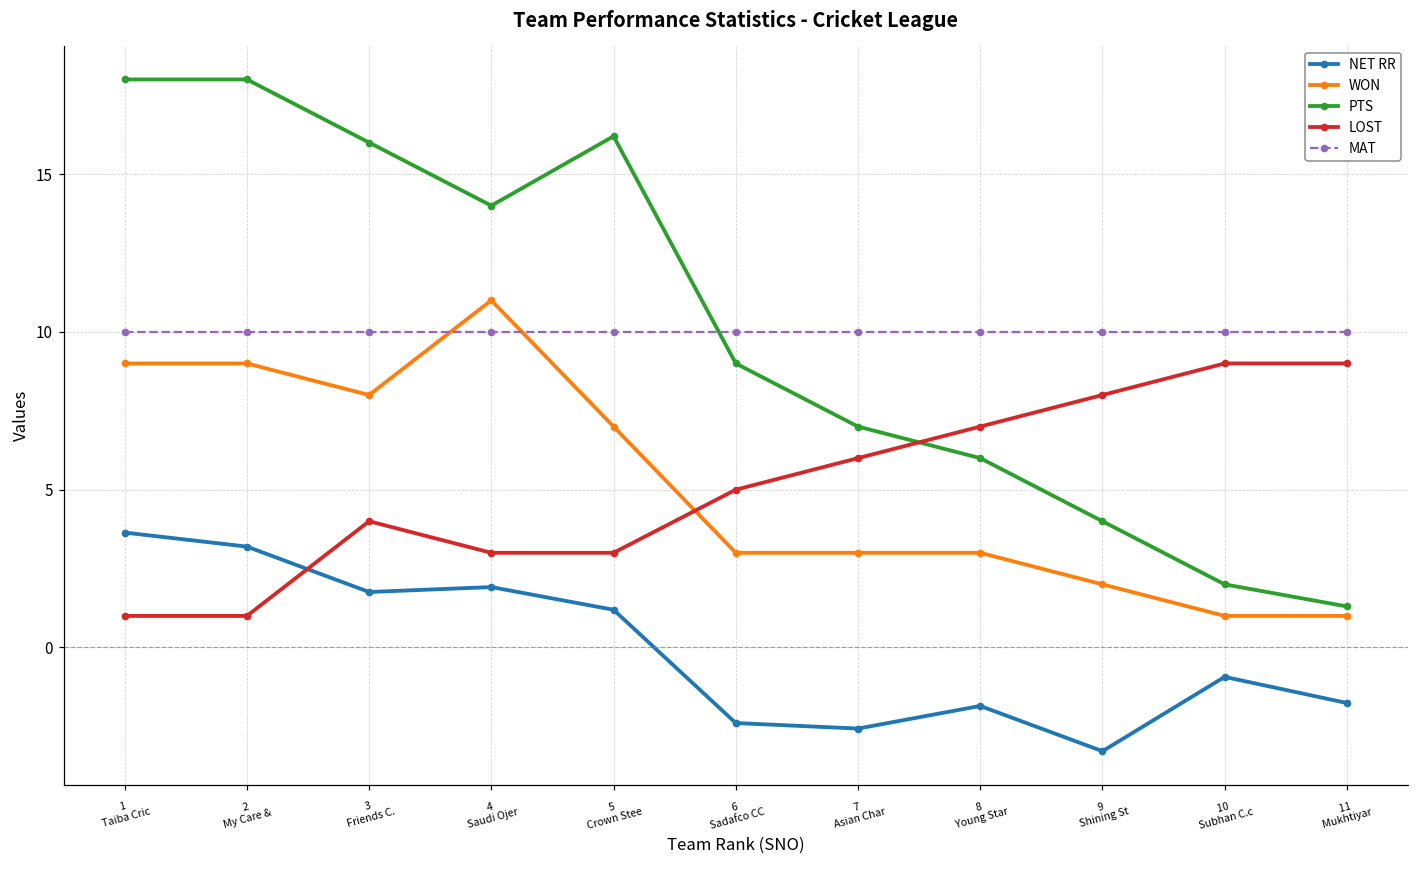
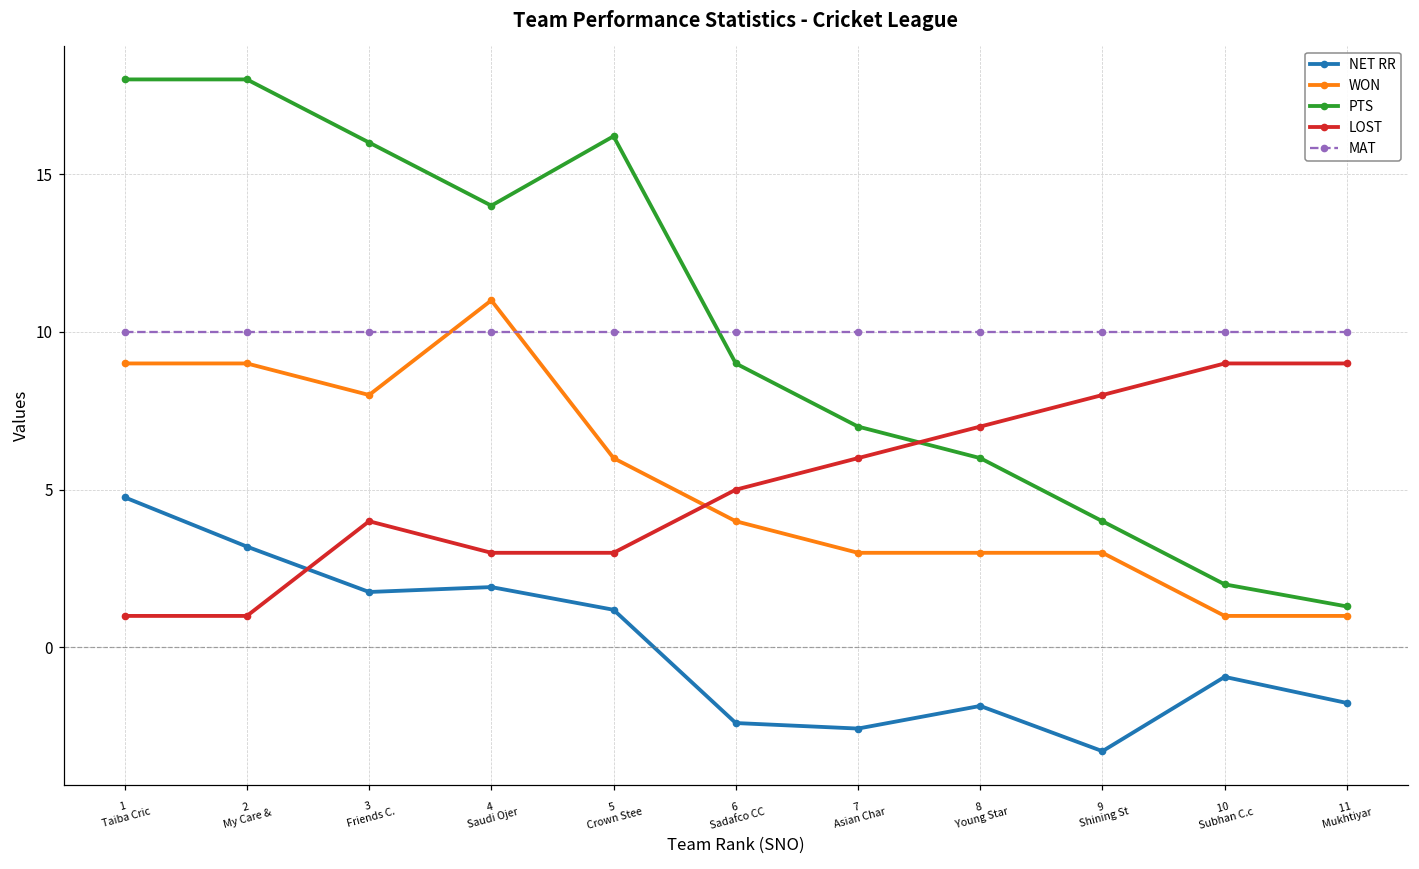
  {
    "NET RR": {
-     "1 Taiba Cric": 3.6,
+     "1 Taiba Cric": 4.8,
      "2 My Care &": 3.2,
      "3 Friends C.": 1.8,
      "4 Saudi Ojer": 1.9,
      "5 Crown Stee": 1.2,
      "6 Sadafco CC": -2.4,
      "7 Asian Char": -2.6,
      "8 Young Star": -1.9,
      "9 Shining St": -3.3,
      "10 Subhan C.c": -0.9,
      "11 Mukhtiyar": -1.8
    },
    "WON": {
      "1 Taiba Cric": 9,
      "2 My Care &": 9,
      "3 Friends C.": 8,
      "4 Saudi Ojer": 11,
-     "5 Crown Stee": 7,
-     "6 Sadafco CC": 3,
+     "5 Crown Stee": 6,
+     "6 Sadafco CC": 4,
      "7 Asian Char": 3,
      "8 Young Star": 3,
-     "9 Shining St": 2,
+     "9 Shining St": 3,
      "10 Subhan C.c": 1,
      "11 Mukhtiyar": 1
    },
    "PTS": {
      "1 Taiba Cric": 18.0,
      "2 My Care &": 18.0,
      "3 Friends C.": 16.0,
      "4 Saudi Ojer": 14.0,
      "5 Crown Stee": 16.2,
      "6 Sadafco CC": 9.0,
      "7 Asian Char": 7.0,
      "8 Young Star": 6.0,
      "9 Shining St": 4.0,
      "10 Subhan C.c": 2.0,
      "11 Mukhtiyar": 1.3
    },
    "LOST": {
      "1 Taiba Cric": 1.0,
      "2 My Care &": 1.0,
      "3 Friends C.": 4.0,
      "4 Saudi Ojer": 3.0,
      "5 Crown Stee": 3.0,
      "6 Sadafco CC": 5.0,
      "7 Asian Char": 6.0,
      "8 Young Star": 7.0,
      "9 Shining St": 8.0,
      "10 Subhan C.c": 9.0,
      "11 Mukhtiyar": 9.0
    },
    "MAT": {
      "1 Taiba Cric": 10.0,
      "2 My Care &": 10.0,
      "3 Friends C.": 10.0,
      "4 Saudi Ojer": 10.0,
      "5 Crown Stee": 10.0,
      "6 Sadafco CC": 10.0,
      "7 Asian Char": 10.0,
      "8 Young Star": 10.0,
      "9 Shining St": 10.0,
      "10 Subhan C.c": 10.0,
      "11 Mukhtiyar": 10.0
    }
  }
